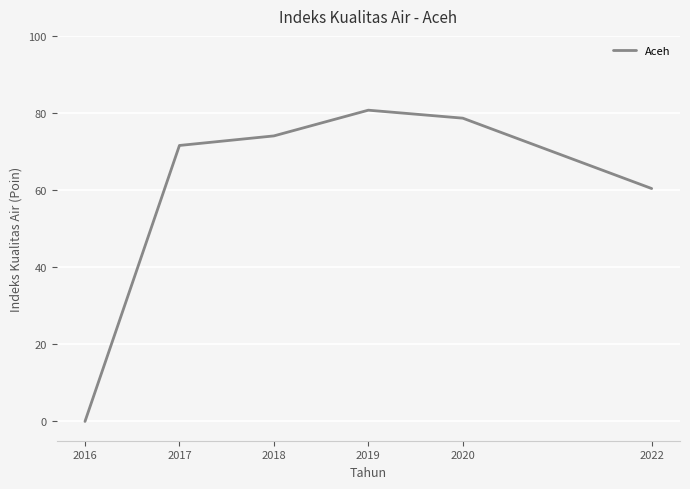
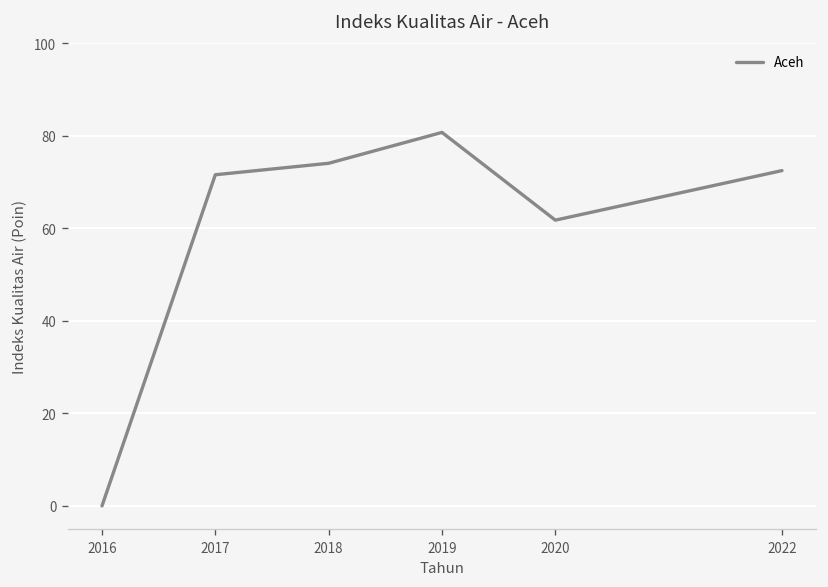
  {
    "2016": 0,
    "2017": 72,
    "2018": 74,
    "2019": 81,
-   "2020": 79,
-   "2022": 60
+   "2020": 62,
+   "2022": 72
  }
